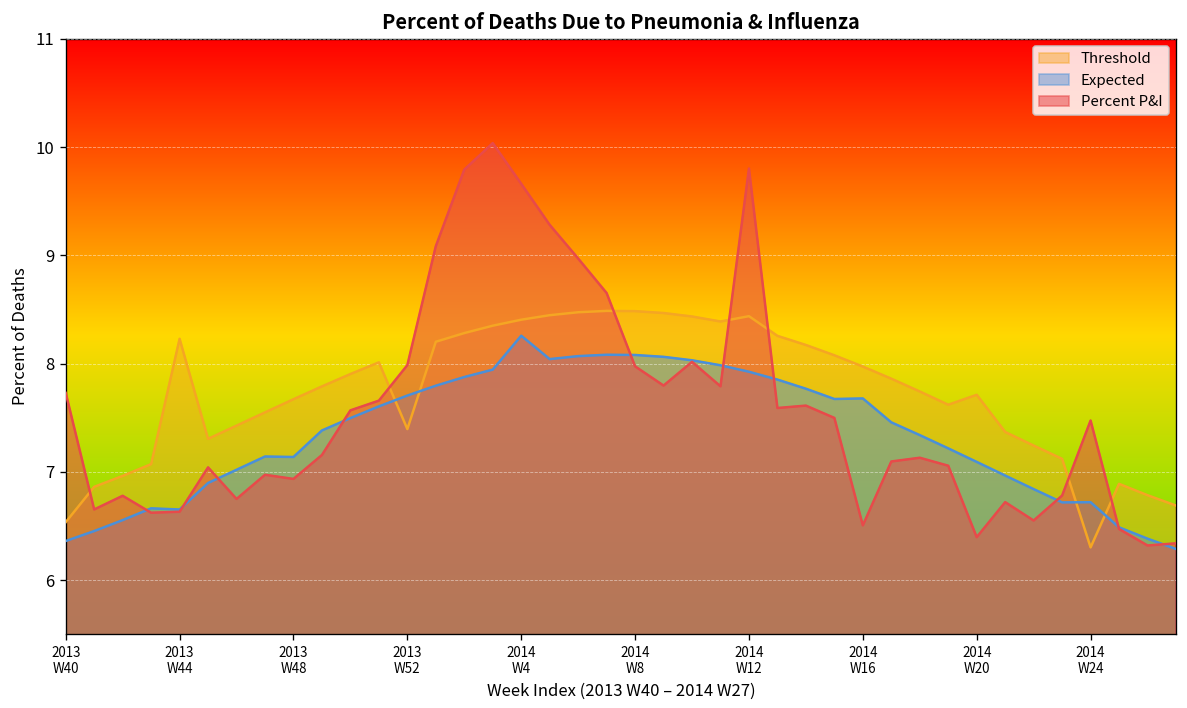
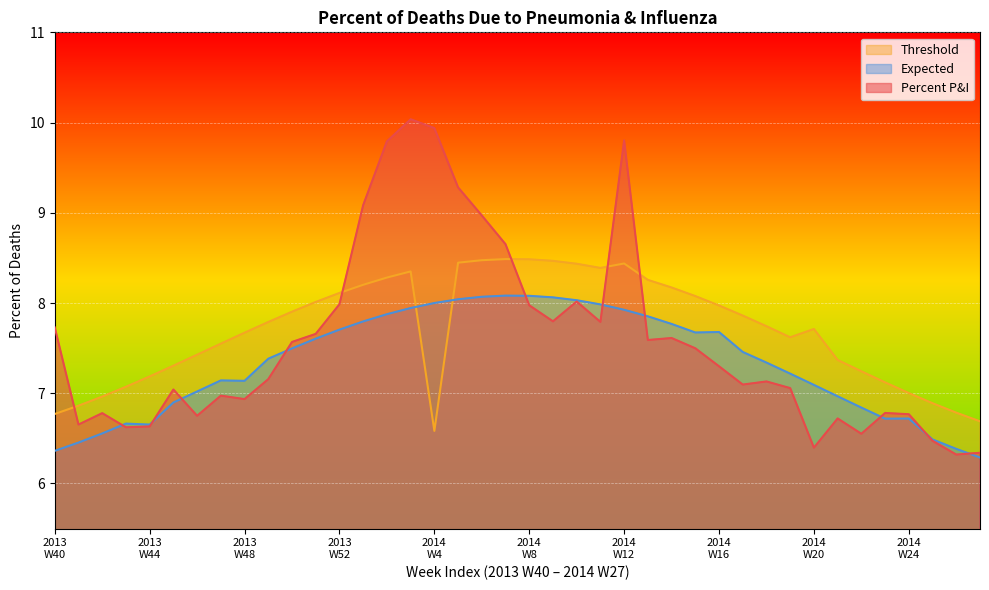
  {
    "Threshold": {
-     "2013 W40": 6.5,
-     "2013 W44": 8.2,
+     "2013 W40": 6.8,
+     "2013 W44": 7.2,
      "2013 W48": 7.7,
-     "2013 W52": 7.4,
-     "2014 W4": 8.4,
+     "2013 W52": 8.1,
+     "2014 W4": 6.6,
      "2014 W8": 8.5,
      "2014 W12": 8.4,
      "2014 W16": 8.0,
      "2014 W20": 7.7,
-     "2014 W24": 6.3
+     "2014 W24": 7.0
    },
    "Expected": {
      "2013 W40": 6.4,
      "2013 W48": 7.1,
      "2013 W52": 7.7,
-     "2014 W4": 8.3,
+     "2014 W4": 8.0,
      "2014 W8": 8.1,
      "2014 W12": 7.9,
      "2014 W16": 7.7,
      "2014 W20": 7.1,
      "2014 W24": 6.7
    },
    "Percent P&I": {
      "2013 W40": 7.7,
      "2013 W48": 6.9,
      "2013 W52": 8.0,
-     "2014 W4": 9.7,
+     "2014 W4": 9.9,
      "2014 W8": 8.0,
      "2014 W12": 9.8,
-     "2014 W16": 6.5,
+     "2014 W16": 7.3,
      "2014 W20": 6.4,
-     "2014 W24": 7.5
+     "2014 W24": 6.8
    }
  }
